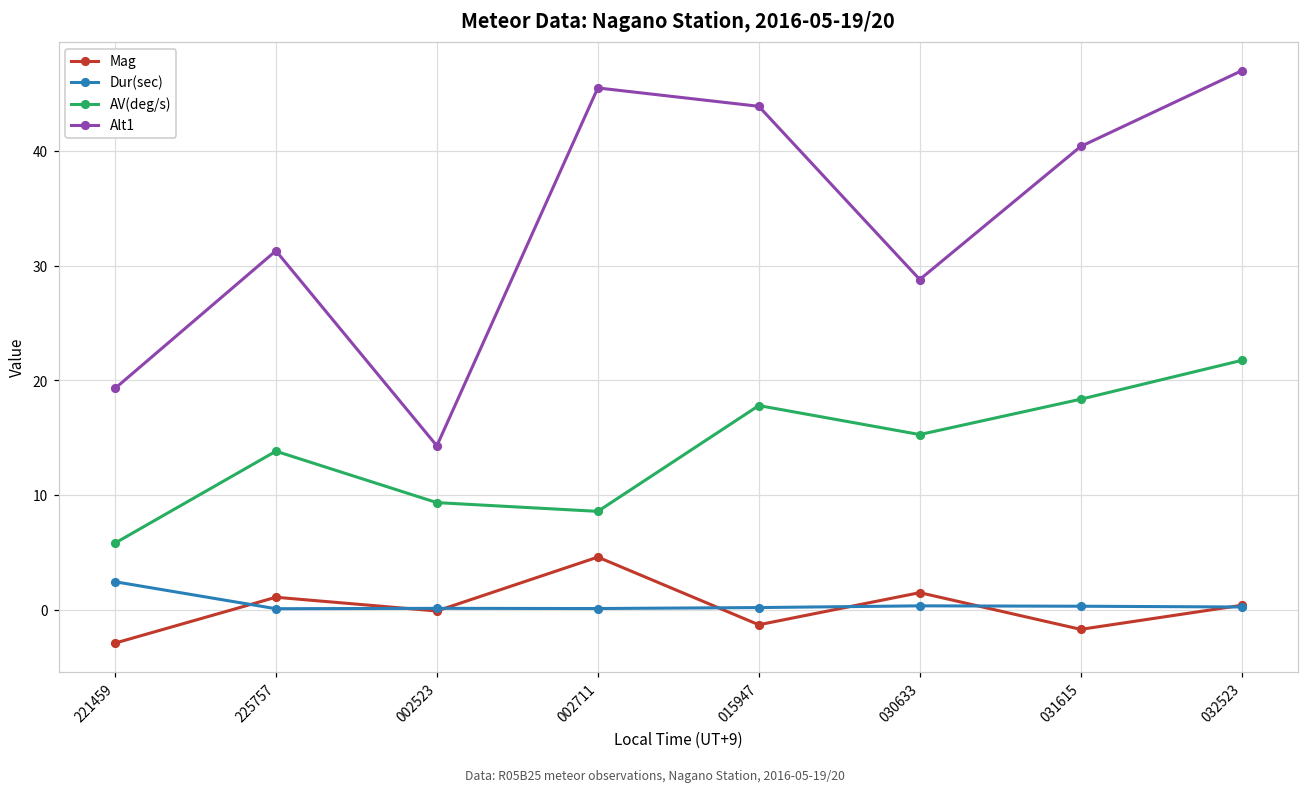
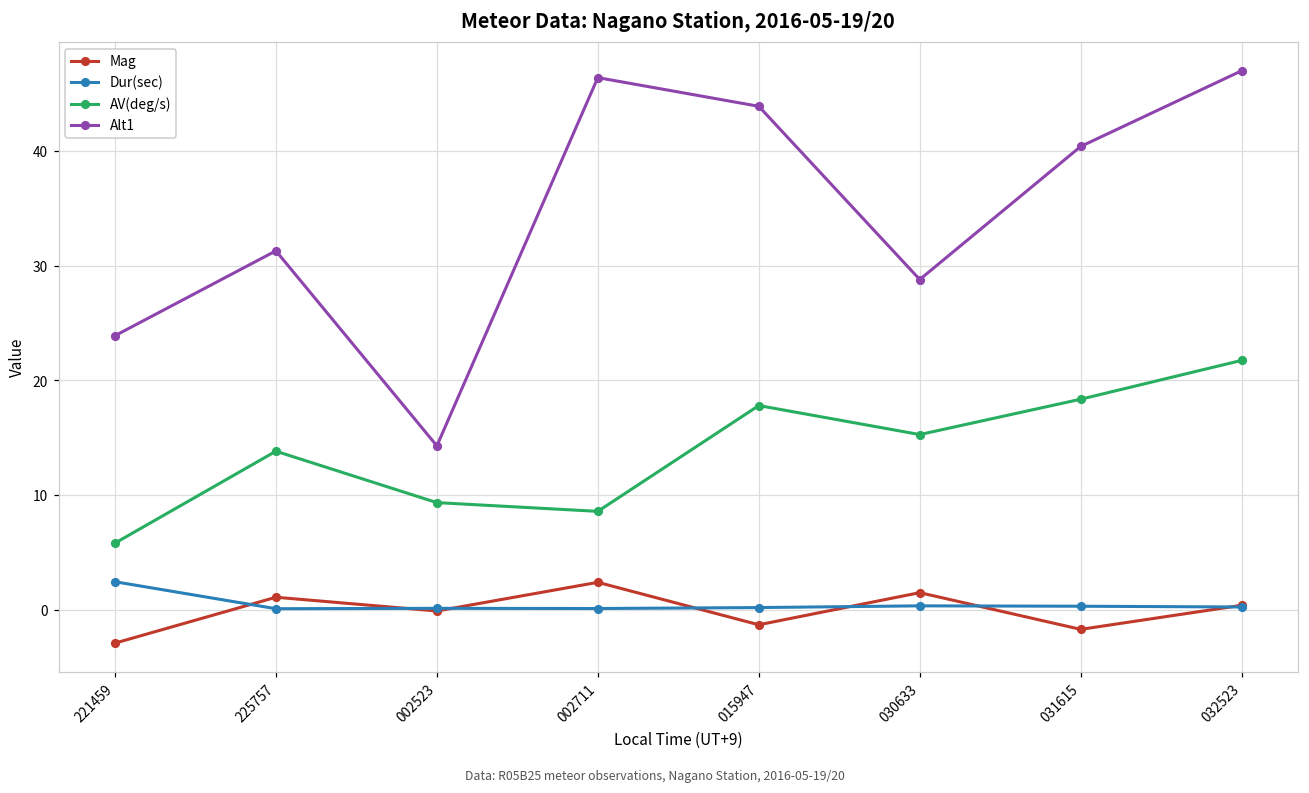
  {
    "Mag": {
      "221459": -2.9,
      "225757": 1.1,
-     "002711": 4.6,
+     "002711": 2.4,
      "015947": -1.3,
      "030633": 1.5,
      "031615": -1.7
    },
    "Dur(sec)": {
      "221459": 2.5,
      "225757": 0.1,
      "002711": 0.1,
      "015947": 0.2,
      "030633": 0.4,
      "031615": 0.3
    },
    "AV(deg/s)": {
      "221459": 5.8,
      "225757": 13.8,
      "002523": 9.3,
      "002711": 8.6,
      "015947": 17.8,
      "030633": 15.3,
      "031615": 18.4,
      "032523": 21.8
    },
    "Alt1": {
-     "221459": 19.3,
+     "221459": 23.9,
      "225757": 31.3,
      "002523": 14.3,
-     "002711": 45.5,
+     "002711": 46.4,
      "015947": 43.9,
      "030633": 28.8,
      "031615": 40.4,
      "032523": 47.0
    }
  }
